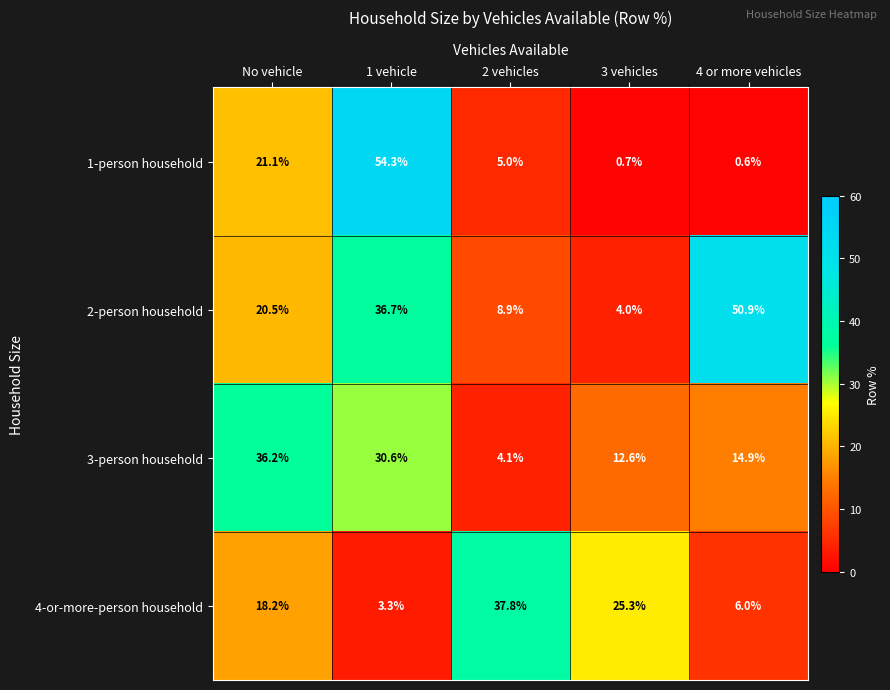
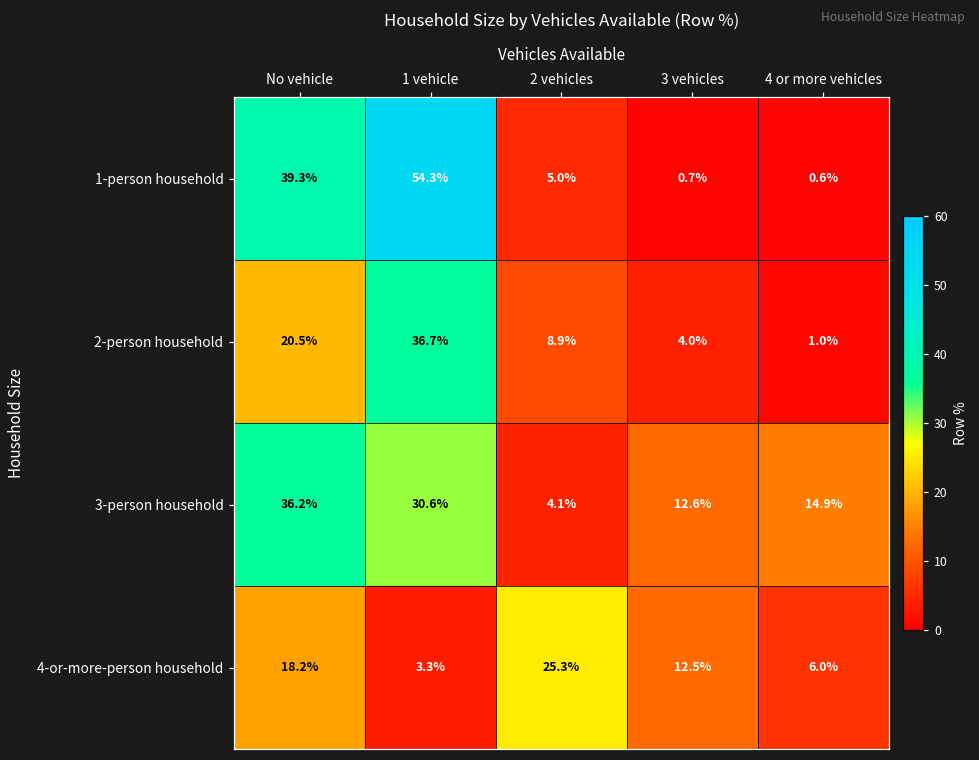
  {
    "1-person household": {
-     "No vehicle": "21.1%",
+     "No vehicle": "39.3%",
      "1 vehicle": "54.3%",
      "2 vehicles": "5.0%",
      "3 vehicles": "0.7%",
      "4 or more vehicles": "0.6%"
    },
    "2-person household": {
      "No vehicle": "20.5%",
      "1 vehicle": "36.7%",
      "2 vehicles": "8.9%",
      "3 vehicles": "4.0%",
-     "4 or more vehicles": "50.9%"
+     "4 or more vehicles": "1.0%"
    },
    "3-person household": {
      "No vehicle": "36.2%",
      "1 vehicle": "30.6%",
      "2 vehicles": "4.1%",
      "3 vehicles": "12.6%",
      "4 or more vehicles": "14.9%"
    },
    "4-or-more-person household": {
      "No vehicle": "18.2%",
      "1 vehicle": "3.3%",
-     "2 vehicles": "37.8%",
-     "3 vehicles": "25.3%",
+     "2 vehicles": "25.3%",
+     "3 vehicles": "12.5%",
      "4 or more vehicles": "6.0%"
    }
  }
